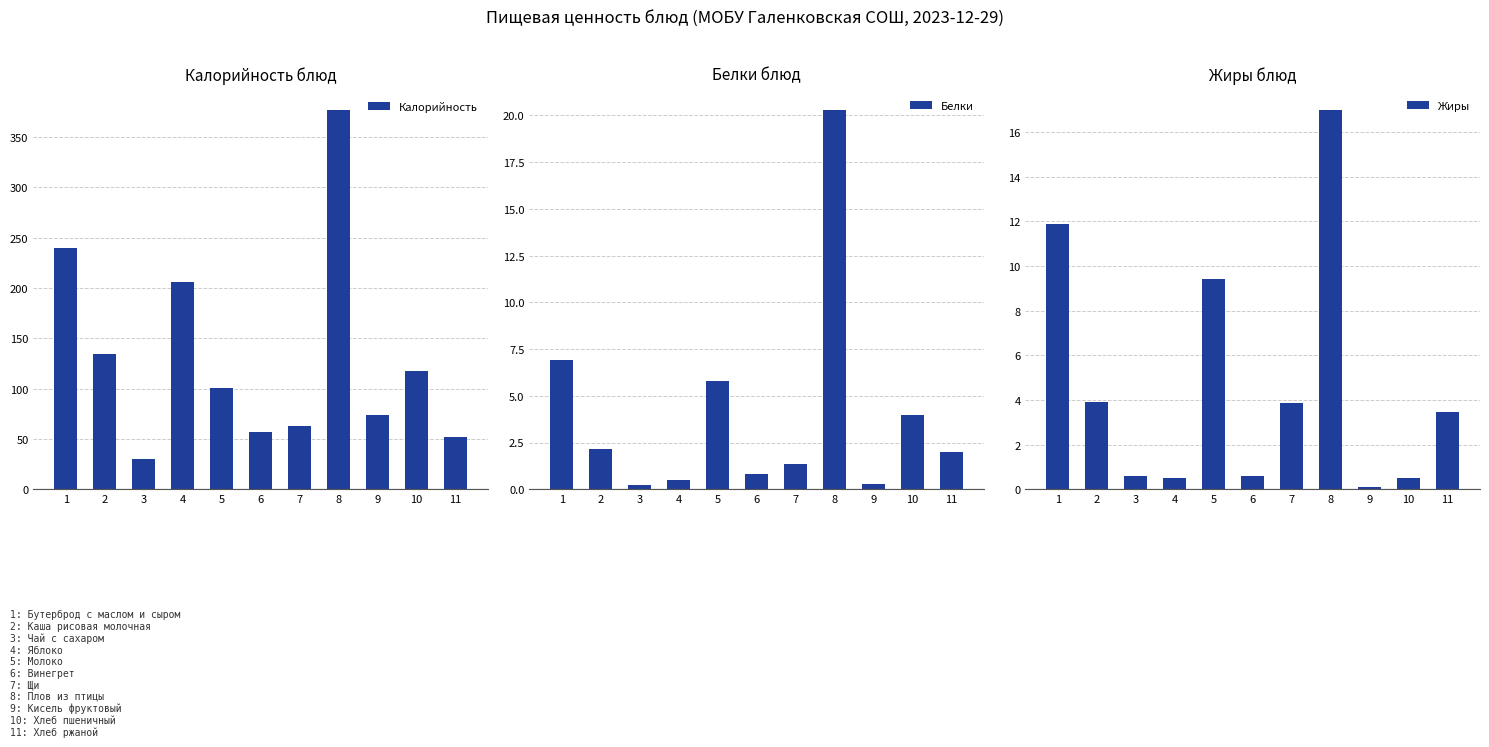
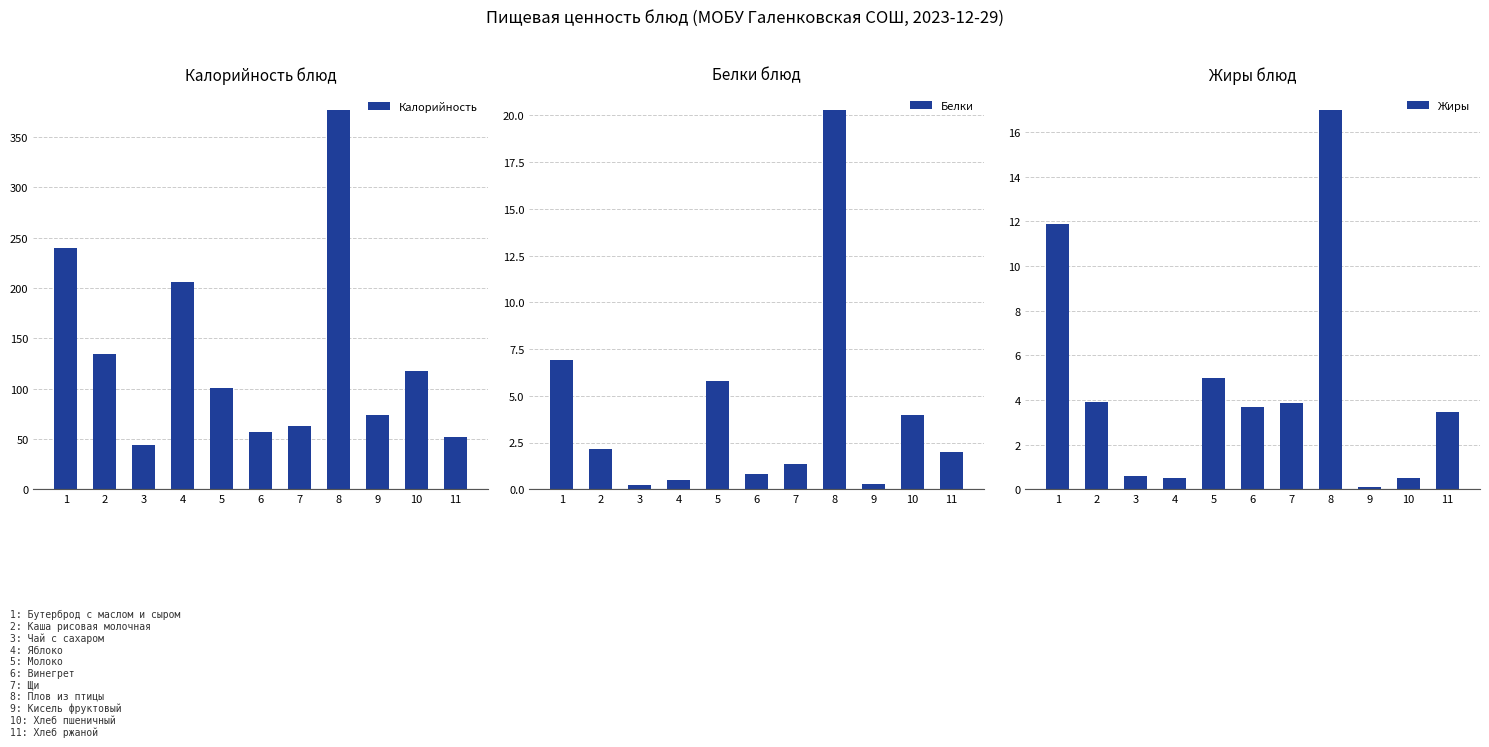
  {
    "Калорийность блюд": {
      "1": 240,
      "2": 134,
-     "3": 30,
+     "3": 44,
      "4": 206,
      "5": 100,
      "6": 57,
      "7": 62,
      "8": 377,
      "9": 74,
      "10": 118,
      "11": 52
    },
    "Белки блюд": {
      "1": 6.9,
      "2": 2.2,
      "3": 0.2,
      "4": 0.5,
      "5": 5.8,
      "6": 0.8,
      "7": 1.4,
      "8": 20.3,
      "9": 0.3,
      "10": 4.0,
      "11": 2.0
    },
    "Жиры блюд": {
      "1": 11.9,
      "2": 3.9,
      "3": 0.6,
      "4": 0.5,
-     "5": 9.4,
-     "6": 0.6,
+     "5": 5.0,
+     "6": 3.7,
      "7": 3.9,
      "8": 17.0,
      "10": 0.5,
      "11": 3.5
    }
  }
